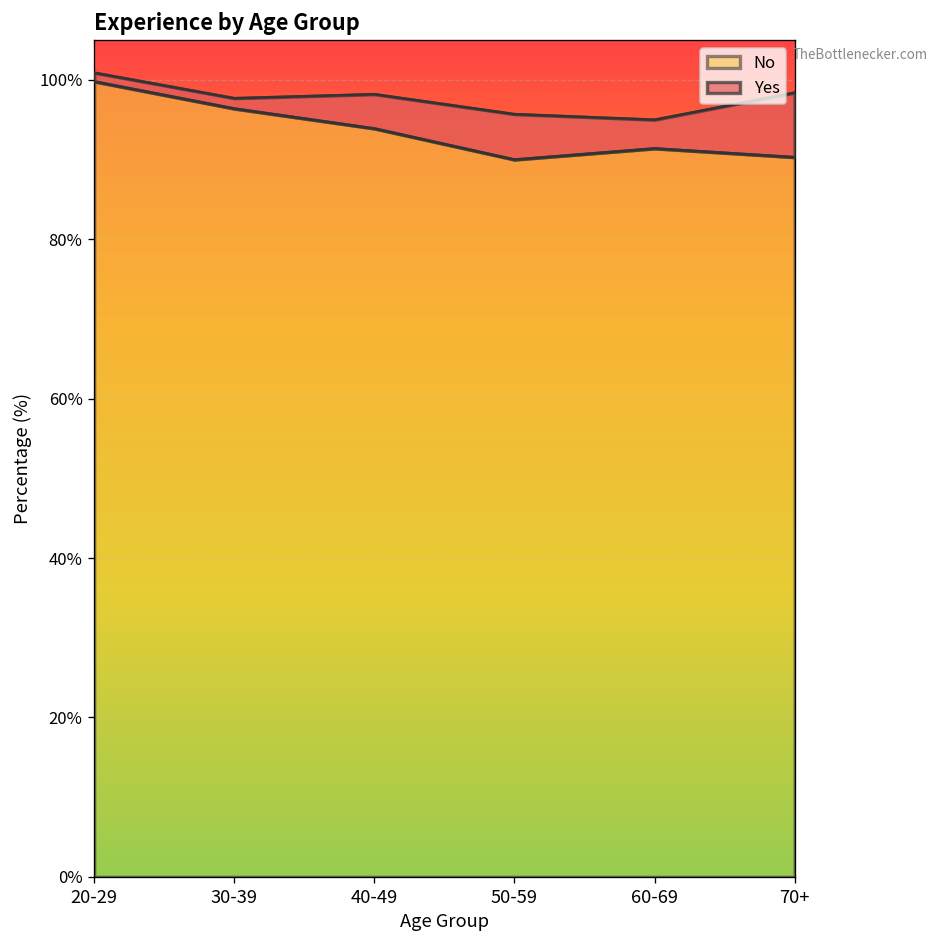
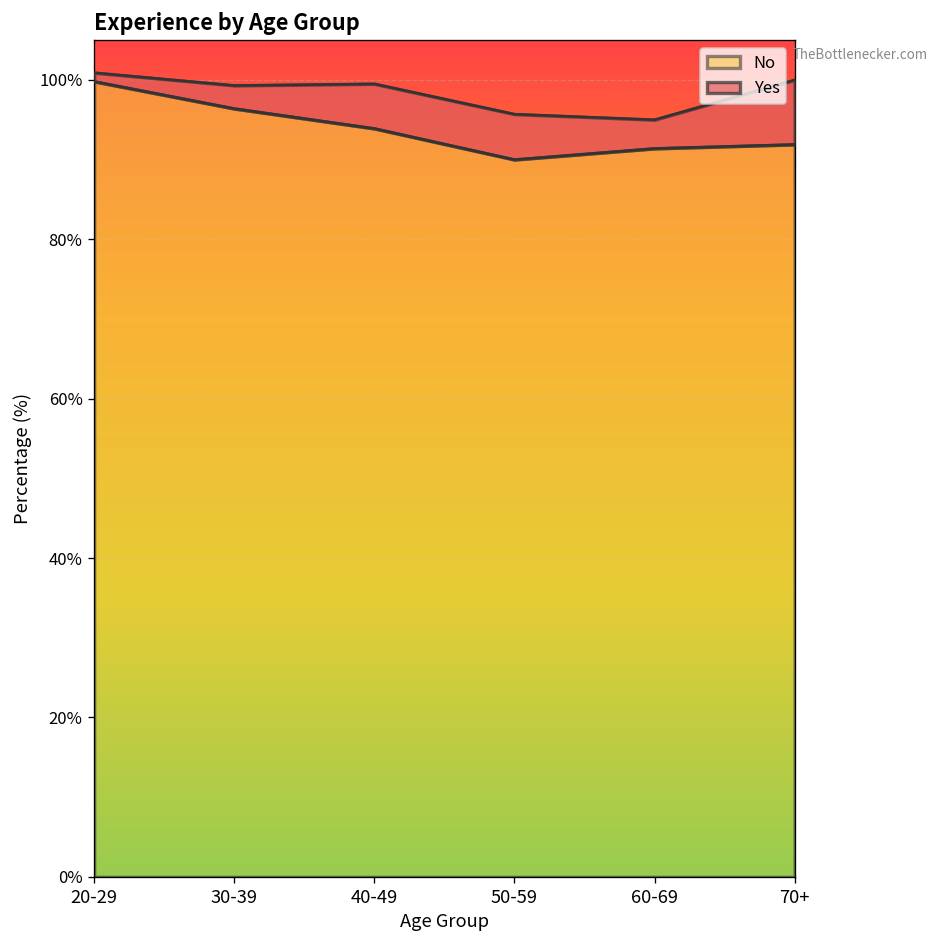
  {
    "No": {
      "20-29": "100%",
      "30-39": "96%",
      "40-49": "94%",
      "50-59": "90%",
      "60-69": "91%",
-     "70+": "90%"
+     "70+": "92%"
    },
    "Yes": {
      "20-29": "1%",
-     "30-39": "1%",
-     "40-49": "4%",
+     "30-39": "3%",
+     "40-49": "6%",
      "50-59": "6%",
      "60-69": "4%",
      "70+": "8%"
    }
  }
